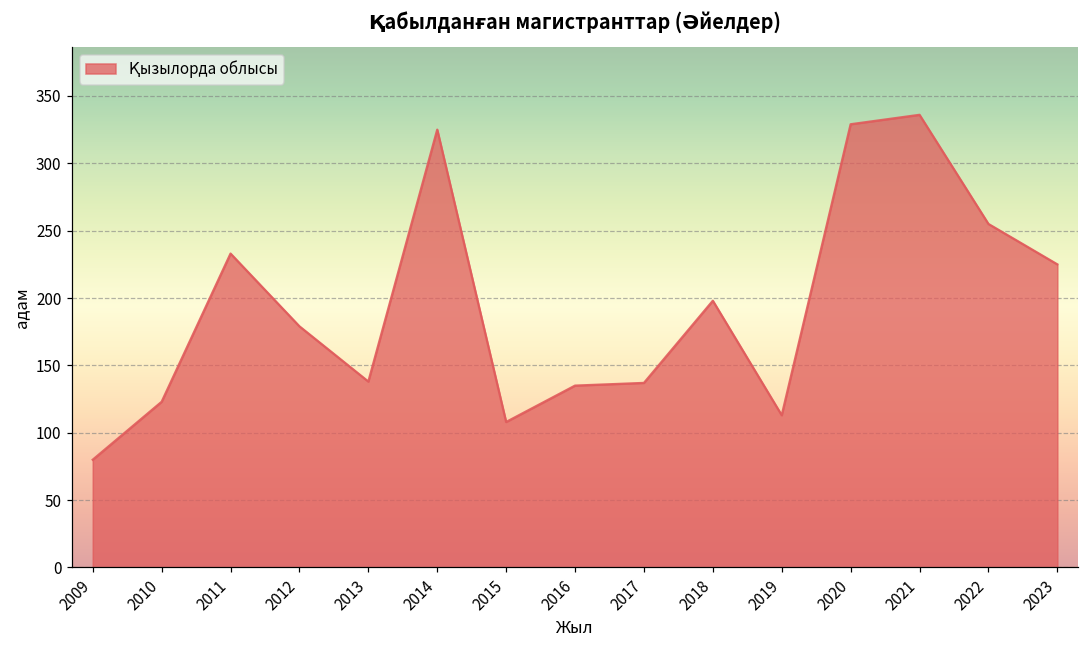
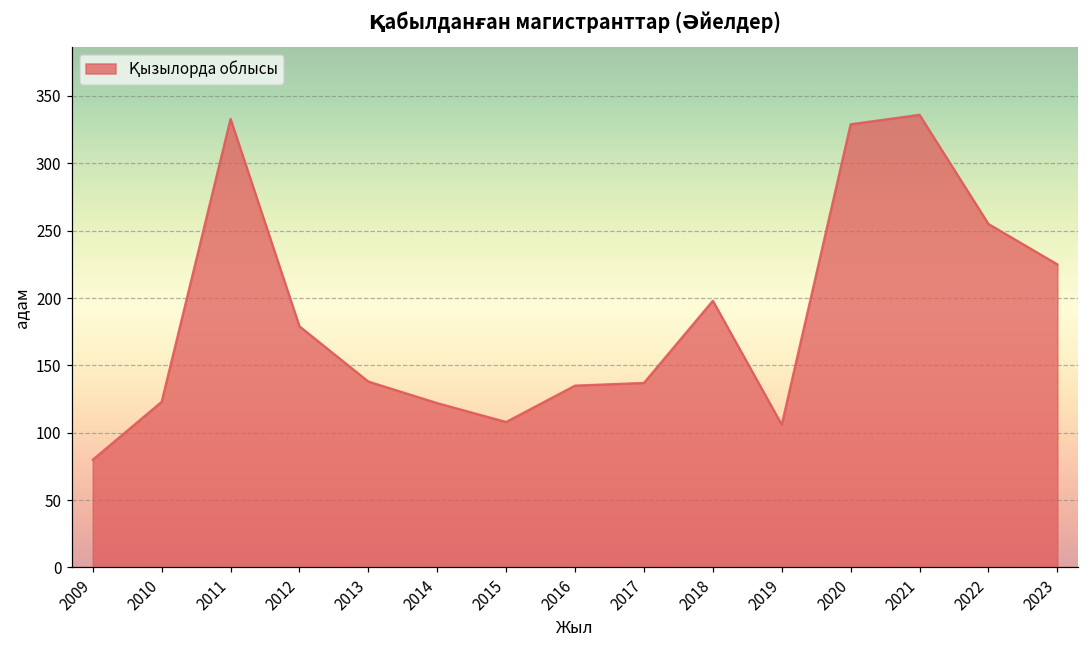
  {
    "2009": 80,
    "2010": 123,
-   "2011": 233,
+   "2011": 333,
    "2012": 179,
    "2013": 138,
-   "2014": 325,
+   "2014": 122,
    "2015": 108,
    "2016": 135,
    "2017": 137,
    "2018": 198,
-   "2019": 113,
+   "2019": 106,
    "2020": 329,
    "2021": 336,
    "2022": 255,
    "2023": 225
  }
